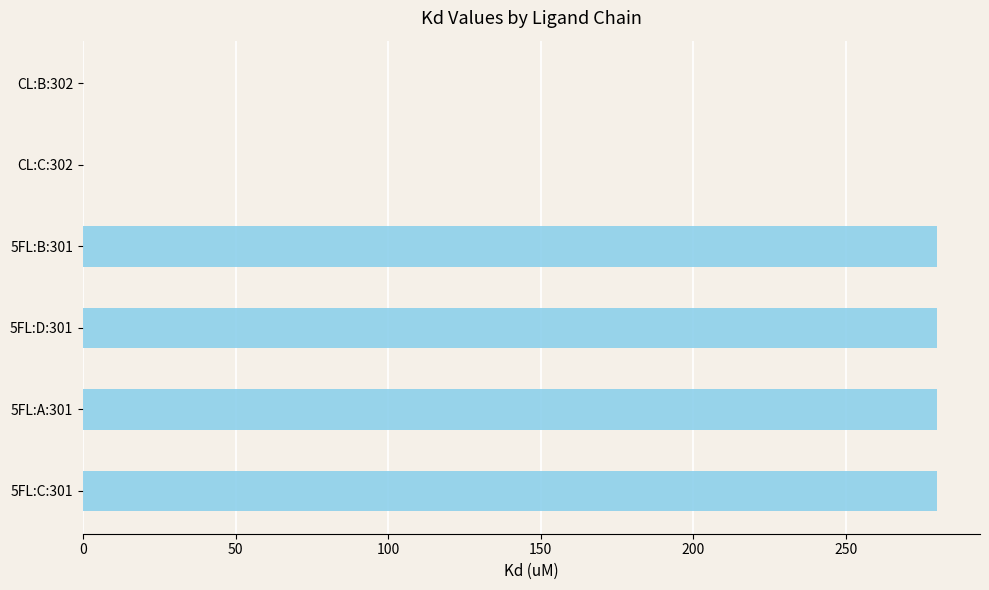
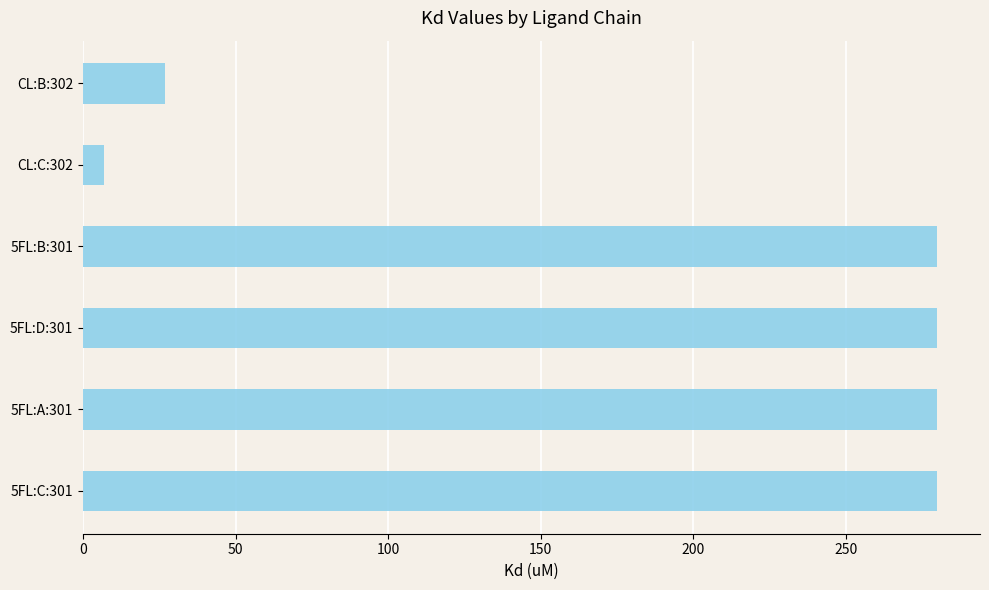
  {
-   "CL:B:302": 0,
-   "CL:C:302": 0,
+   "CL:B:302": 27,
+   "CL:C:302": 7,
    "5FL:B:301": 280,
    "5FL:D:301": 280,
    "5FL:A:301": 280,
    "5FL:C:301": 280
  }
